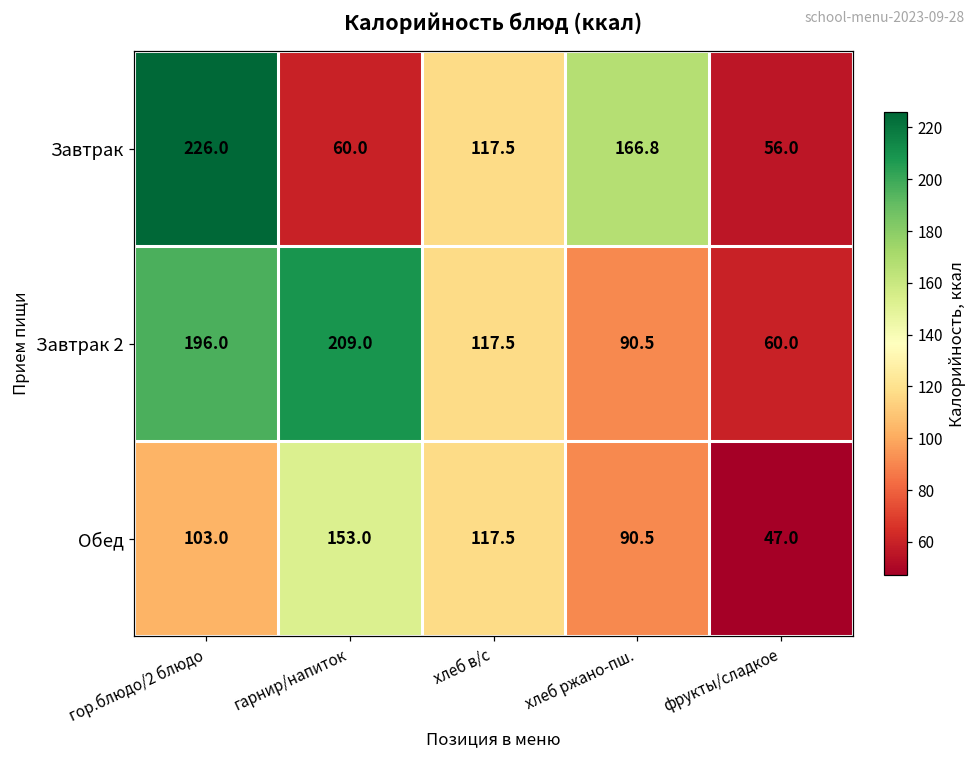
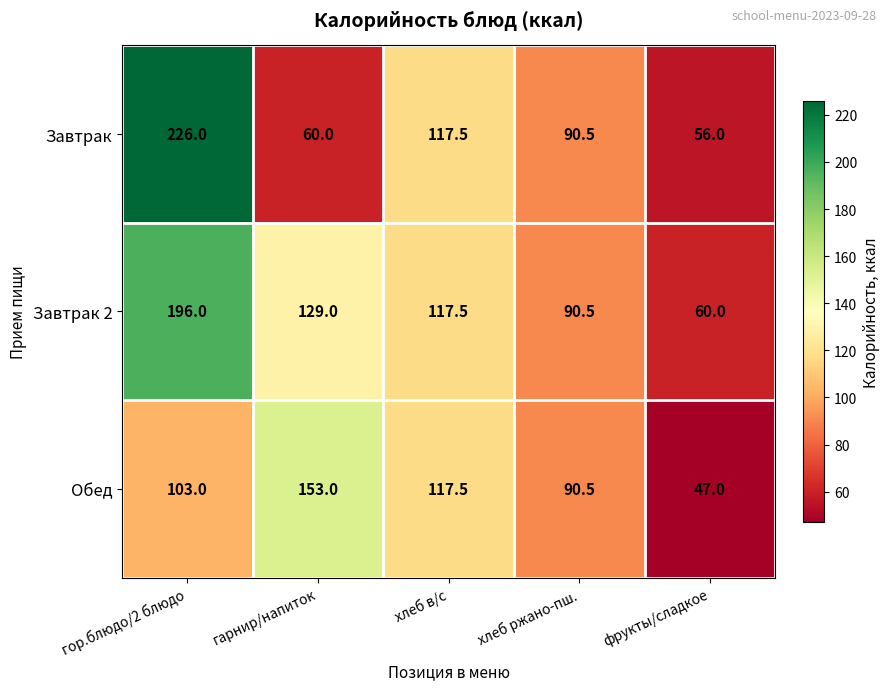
  {
    "Завтрак": {
      "гор.блюдо/2 блюдо": 226.0,
      "гарнир/напиток": 60.0,
      "хлеб в/с": 117.5,
-     "хлеб ржано-пш.": 166.8,
+     "хлеб ржано-пш.": 90.5,
      "фрукты/сладкое": 56.0
    },
    "Завтрак 2": {
      "гор.блюдо/2 блюдо": 196.0,
-     "гарнир/напиток": 209.0,
+     "гарнир/напиток": 129.0,
      "хлеб в/с": 117.5,
      "хлеб ржано-пш.": 90.5,
      "фрукты/сладкое": 60.0
    },
    "Обед": {
      "гор.блюдо/2 блюдо": 103.0,
      "гарнир/напиток": 153.0,
      "хлеб в/с": 117.5,
      "хлеб ржано-пш.": 90.5,
      "фрукты/сладкое": 47.0
    }
  }
